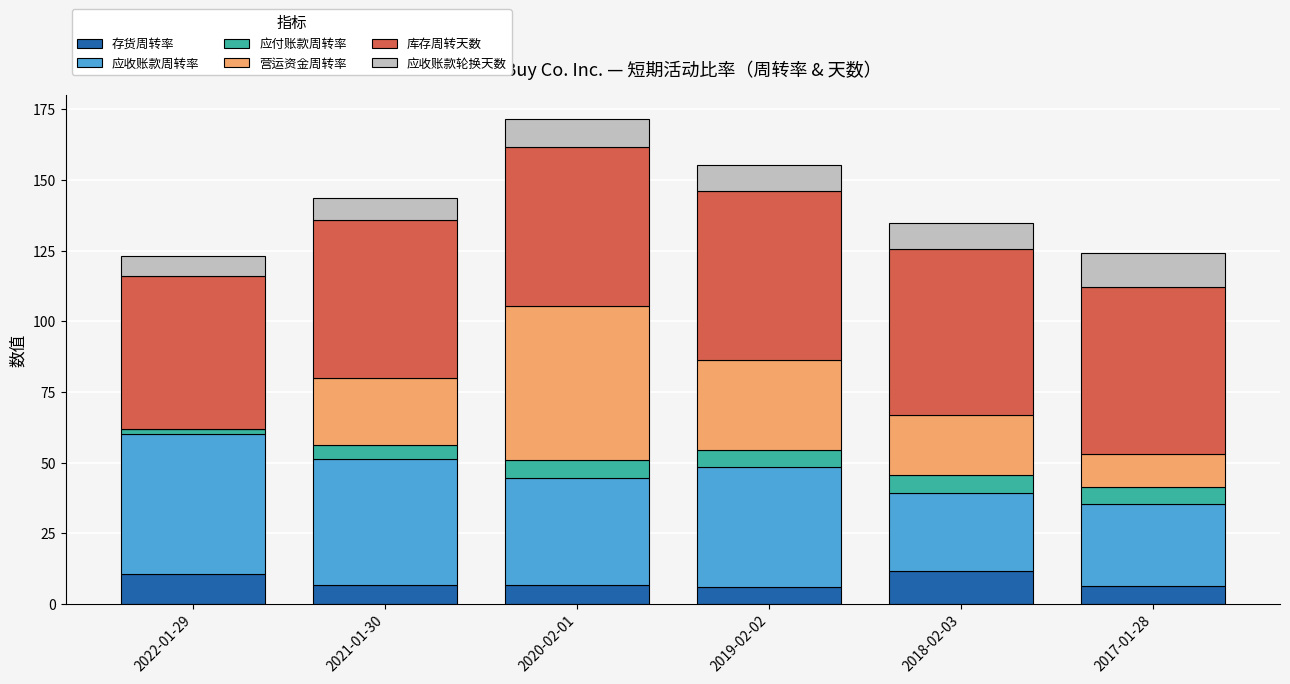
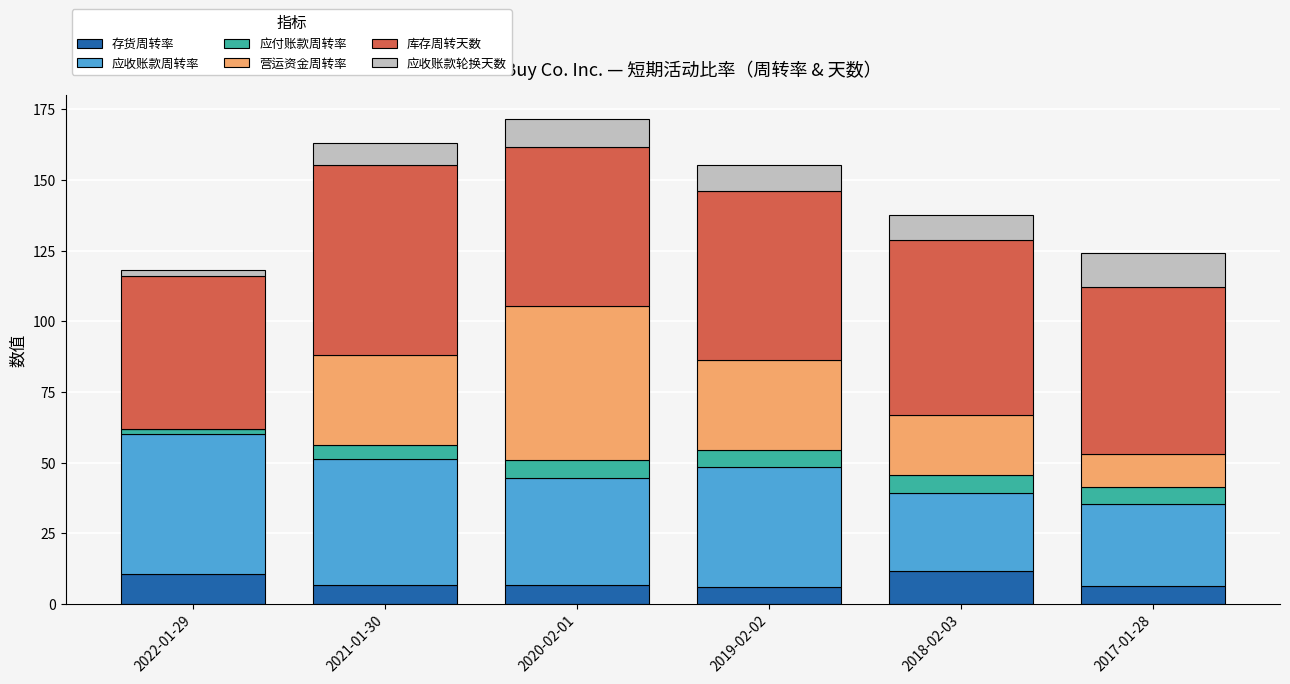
  {
    "存货周转率": {
      "2022-01-29": 11,
      "2021-01-30": 7,
      "2020-02-01": 6,
      "2019-02-02": 6,
      "2018-02-03": 12,
      "2017-01-28": 6
    },
    "应收账款周转率": {
      "2022-01-29": 50,
      "2021-01-30": 45,
      "2020-02-01": 38,
      "2019-02-02": 42,
      "2018-02-03": 28,
      "2017-01-28": 29
    },
    "应付账款周转率": {
      "2022-01-29": 2,
      "2021-01-30": 5,
      "2020-02-01": 6,
      "2019-02-02": 6,
      "2018-02-03": 7,
      "2017-01-28": 6
    },
    "营运资金周转率": {
      "2022-01-29": 0,
-     "2021-01-30": 23,
+     "2021-01-30": 32,
      "2020-02-01": 55,
      "2019-02-02": 32,
      "2018-02-03": 21,
      "2017-01-28": 12
    },
    "库存周转天数": {
      "2022-01-29": 54,
-     "2021-01-30": 56,
+     "2021-01-30": 67,
      "2020-02-01": 56,
      "2019-02-02": 60,
-     "2018-02-03": 59,
+     "2018-02-03": 62,
      "2017-01-28": 59
    },
    "应收账款轮换天数": {
-     "2022-01-29": 7,
+     "2022-01-29": 2,
      "2021-01-30": 8,
      "2020-02-01": 10,
      "2019-02-02": 9,
      "2018-02-03": 9,
      "2017-01-28": 12
    }
  }
